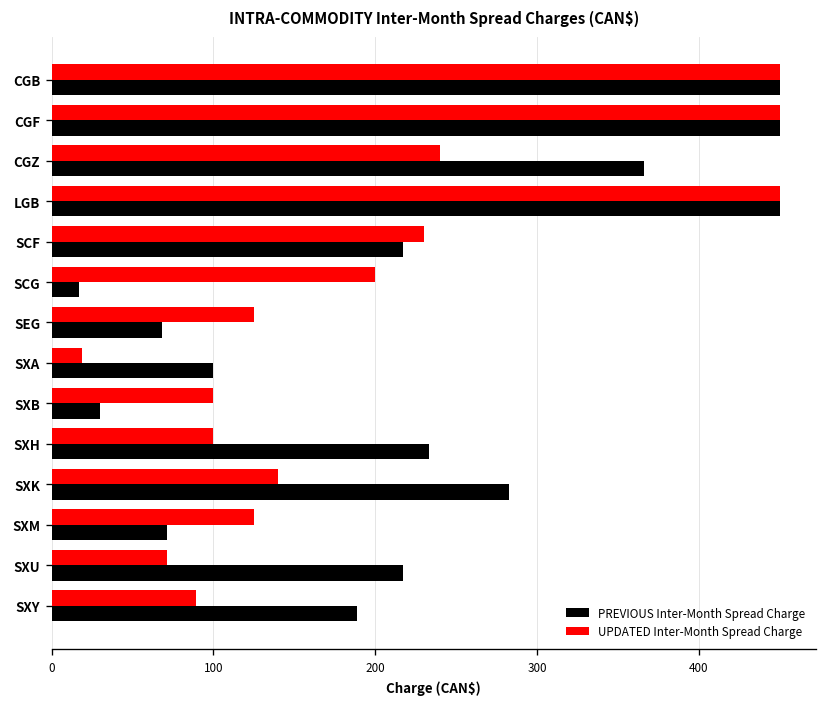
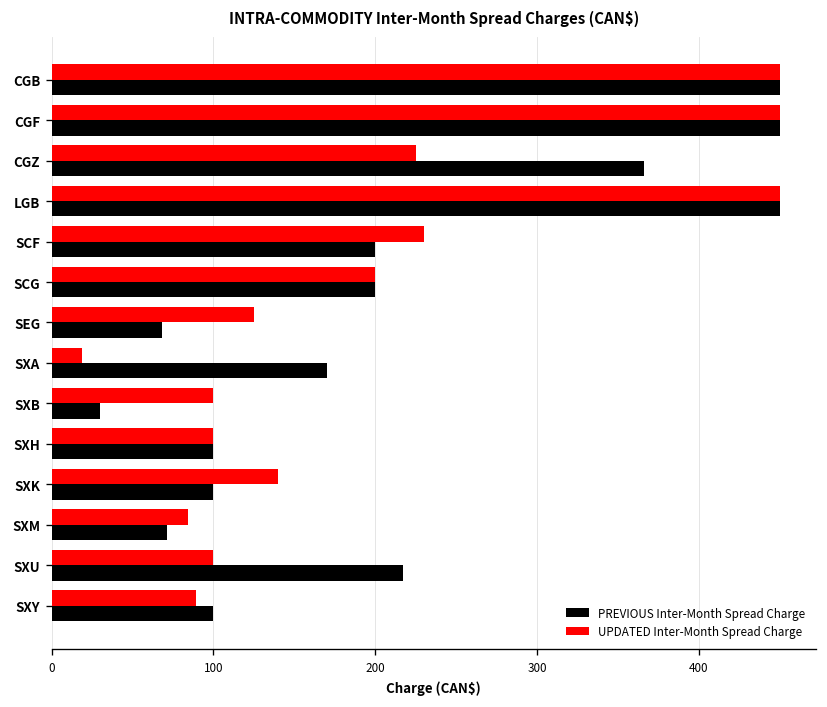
  {
    "PREVIOUS Inter-Month Spread Charge": {
      "CGB": 450,
      "CGF": 450,
      "CGZ": 366,
      "LGB": 450,
-     "SCF": 217,
-     "SCG": 17,
+     "SCF": 200,
+     "SCG": 200,
      "SEG": 68,
-     "SXA": 100,
+     "SXA": 170,
      "SXB": 30,
-     "SXH": 233,
-     "SXK": 283,
+     "SXH": 100,
+     "SXK": 100,
      "SXM": 71,
      "SXU": 217,
-     "SXY": 189
+     "SXY": 100
    },
    "UPDATED Inter-Month Spread Charge": {
      "CGB": 450,
      "CGF": 450,
-     "CGZ": 240,
+     "CGZ": 225,
      "LGB": 450,
      "SCF": 230,
      "SCG": 200,
      "SEG": 125,
      "SXA": 19,
      "SXB": 100,
      "SXH": 100,
      "SXK": 140,
-     "SXM": 125,
-     "SXU": 71,
+     "SXM": 84,
+     "SXU": 100,
      "SXY": 89
    }
  }
